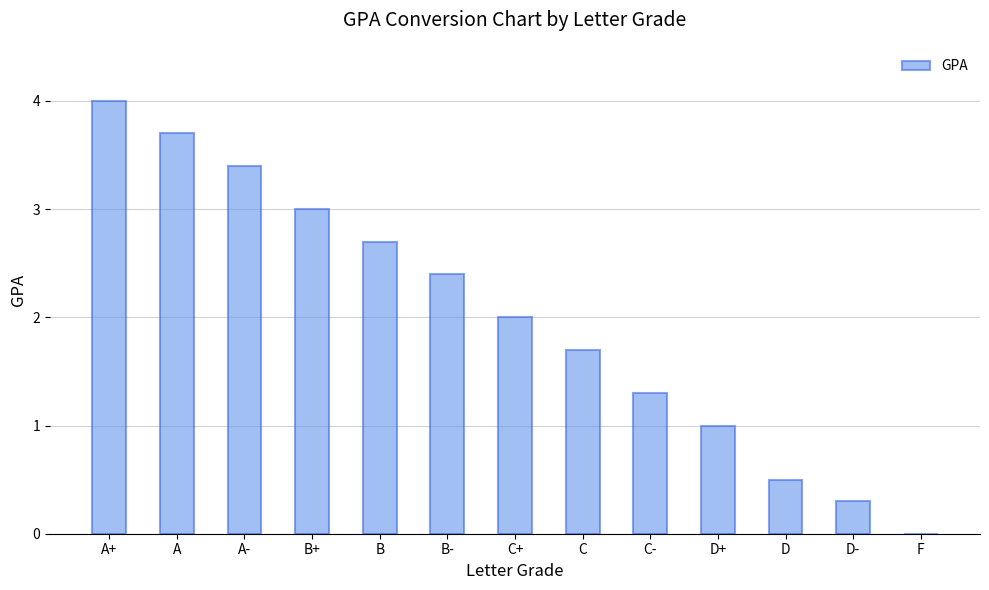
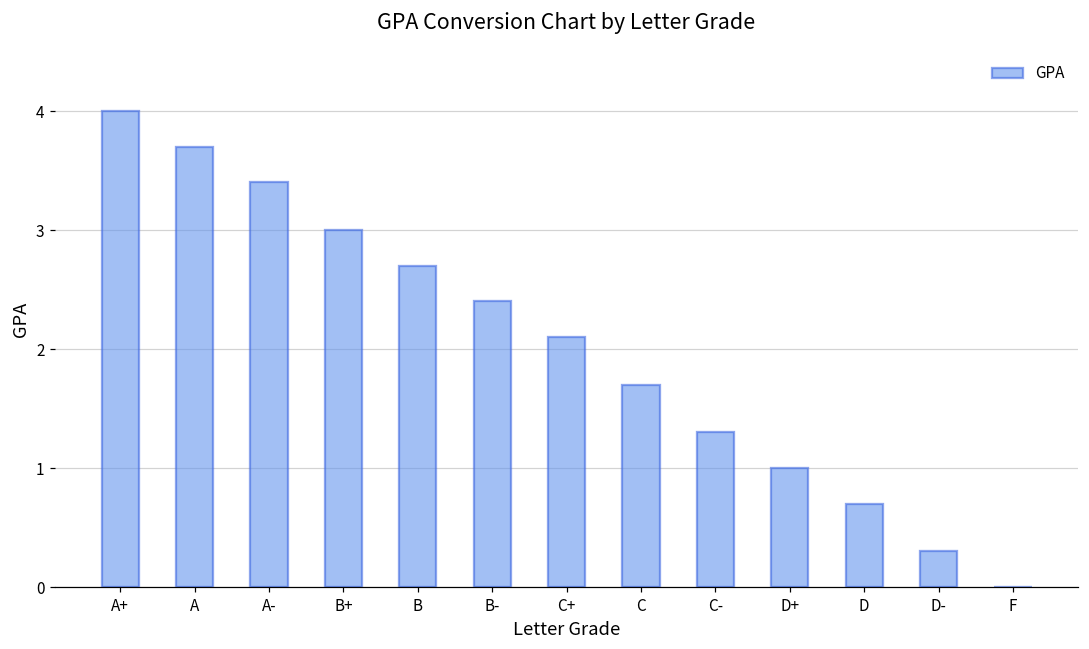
  {
    "A+": 4.0,
    "A": 3.7,
    "A-": 3.4,
    "B+": 3.0,
    "B": 2.7,
    "B-": 2.4,
-   "C+": 2.0,
+   "C+": 2.1,
    "C": 1.7,
    "C-": 1.3,
    "D+": 1.0,
-   "D": 0.5,
+   "D": 0.7,
    "D-": 0.3,
    "F": 0.0
  }
